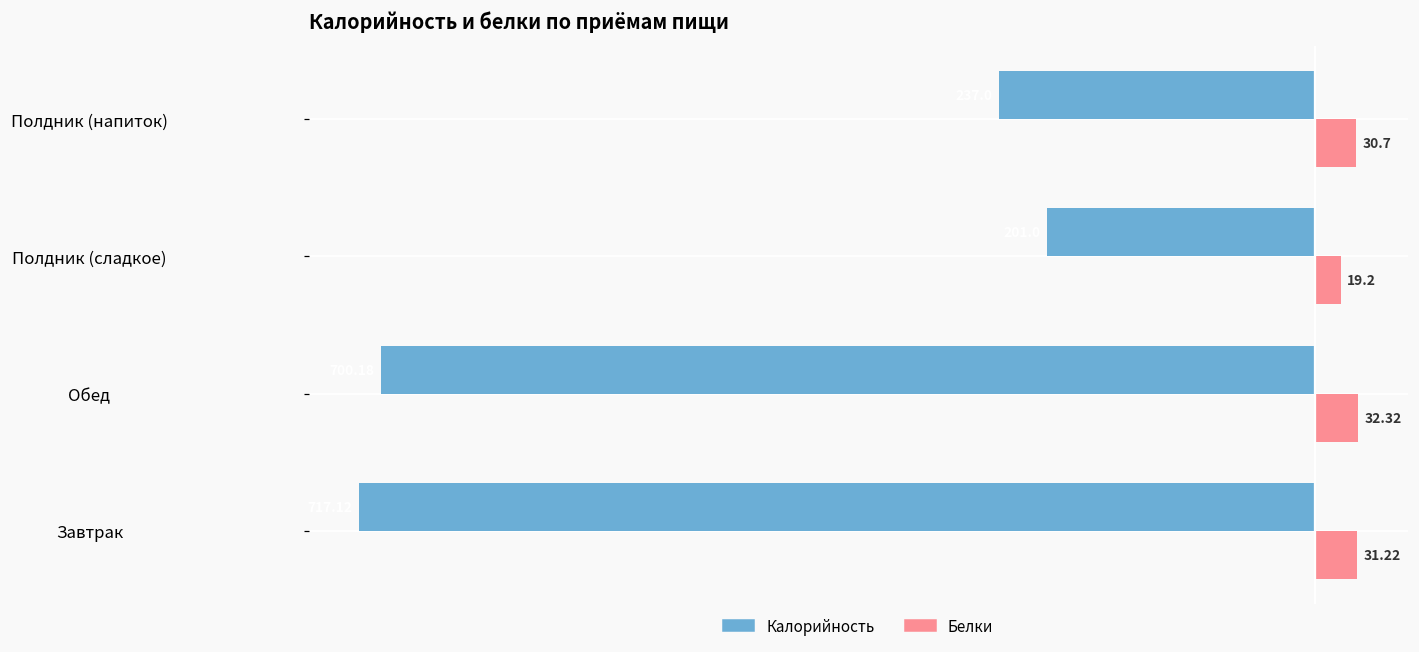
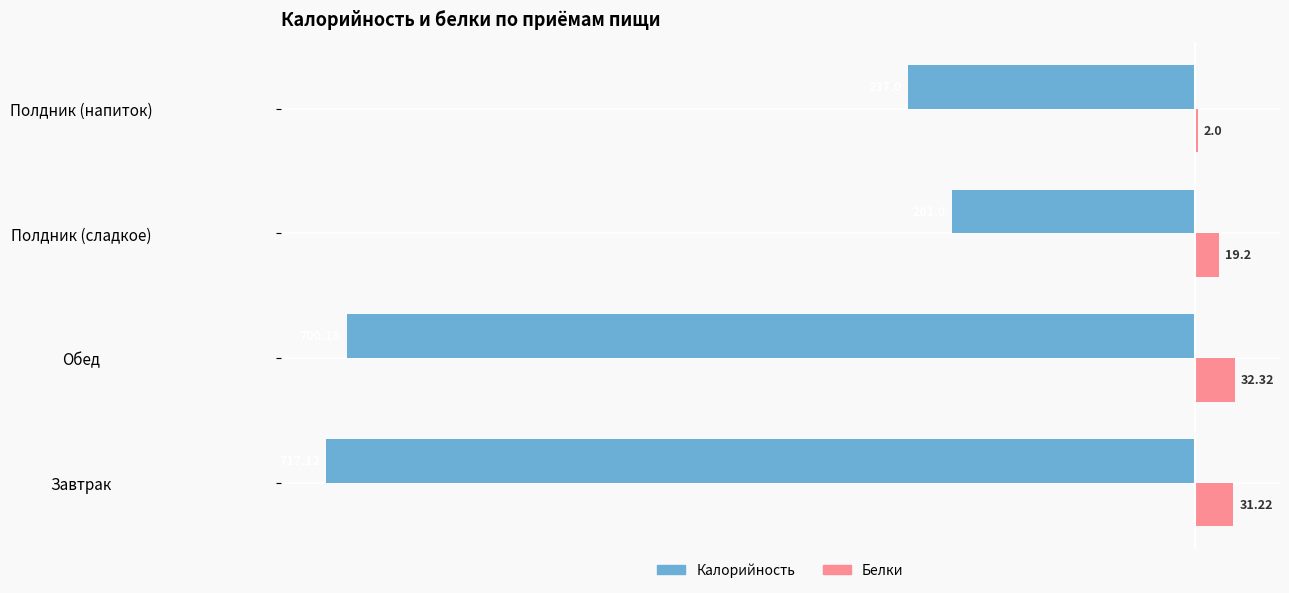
  {
    "Белки": {
-     "Полдник (напиток)": 30.7,
+     "Полдник (напиток)": 2.0,
      "Полдник (сладкое)": 19.2,
      "Обед": 32.32,
      "Завтрак": 31.22
    }
  }
